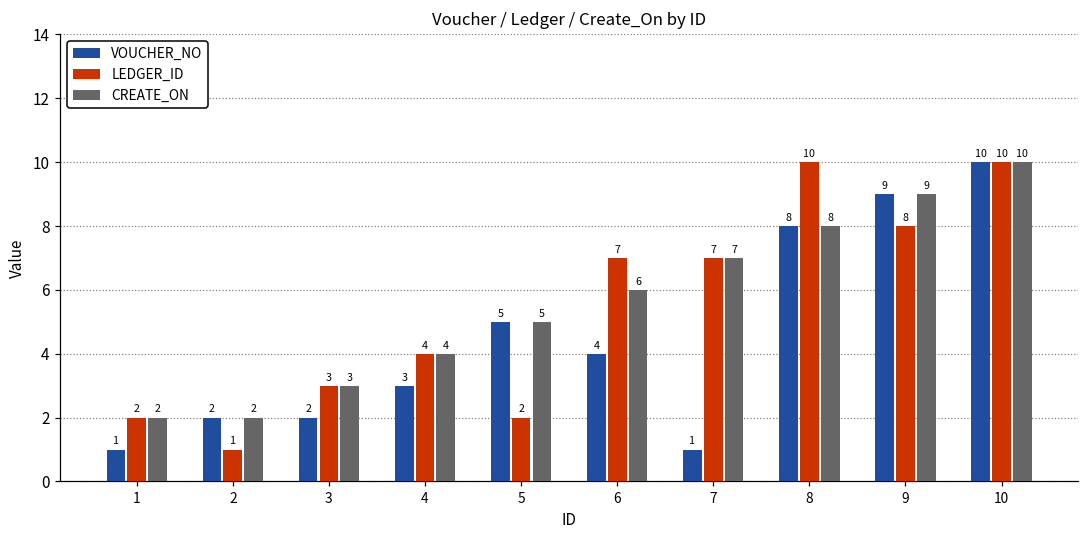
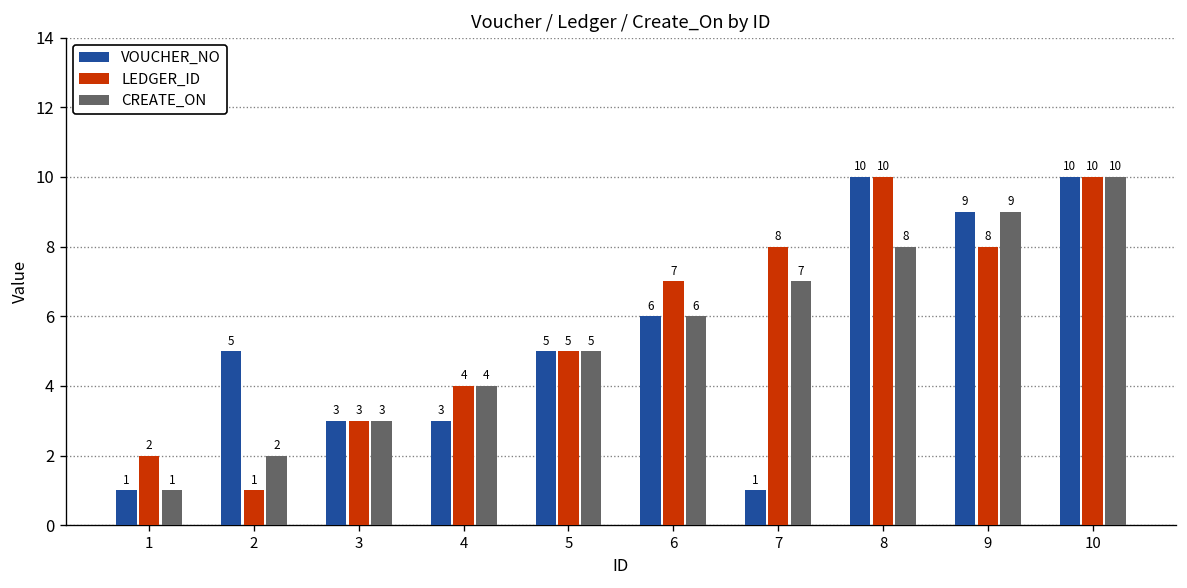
  {
    "VOUCHER_NO": {
      "1": 1,
-     "2": 2,
-     "3": 2,
+     "2": 5,
+     "3": 3,
      "4": 3,
      "5": 5,
-     "6": 4,
+     "6": 6,
      "7": 1,
-     "8": 8,
+     "8": 10,
      "9": 9,
      "10": 10
    },
    "LEDGER_ID": {
      "1": 2,
      "2": 1,
      "3": 3,
      "4": 4,
-     "5": 2,
+     "5": 5,
      "6": 7,
-     "7": 7,
+     "7": 8,
      "8": 10,
      "9": 8,
      "10": 10
    },
    "CREATE_ON": {
-     "1": 2,
+     "1": 1,
      "2": 2,
      "3": 3,
      "4": 4,
      "5": 5,
      "6": 6,
      "7": 7,
      "8": 8,
      "9": 9,
      "10": 10
    }
  }
